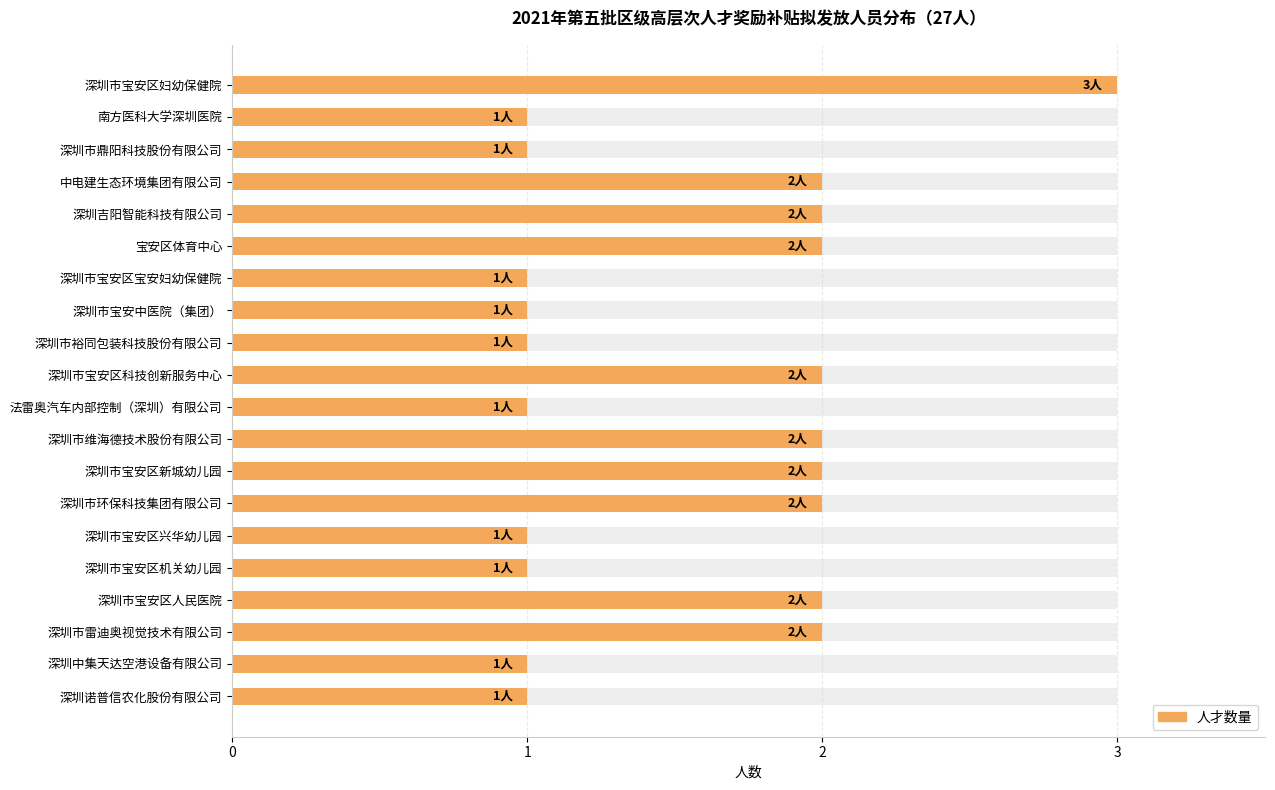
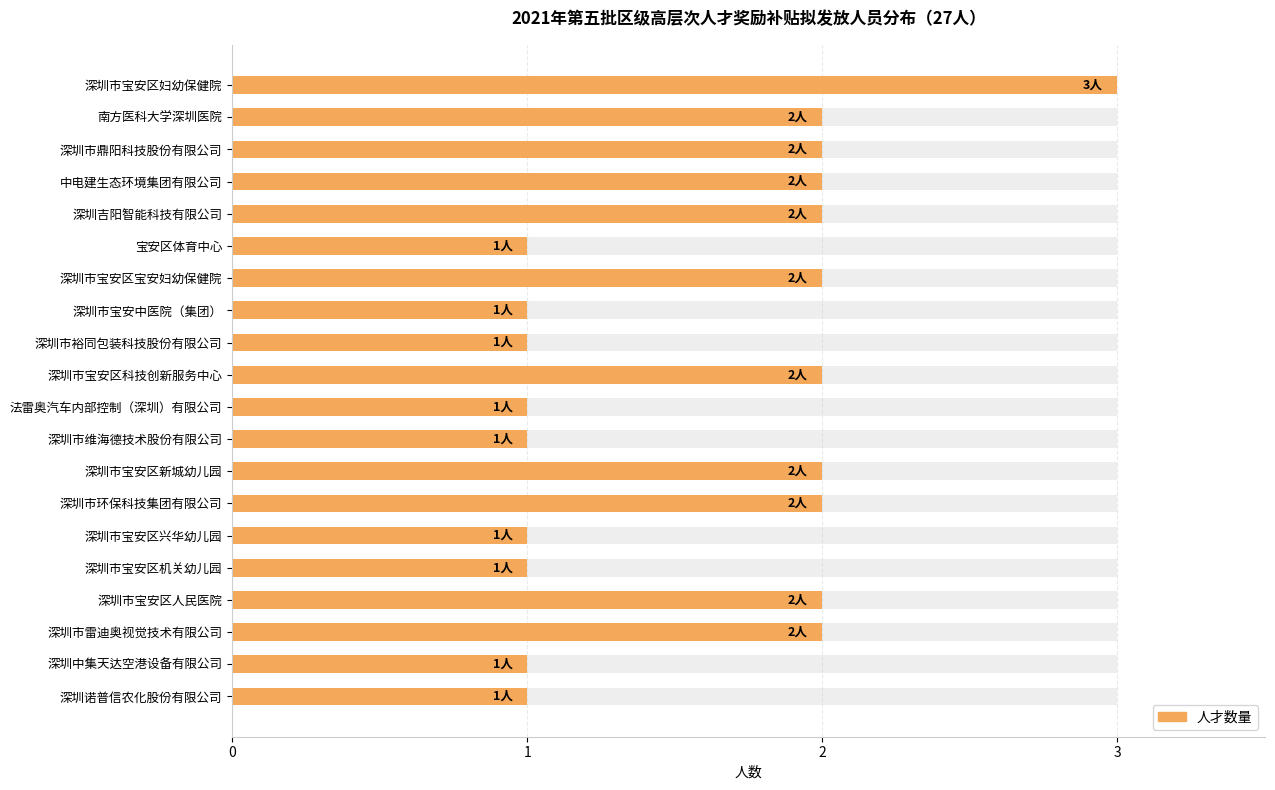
  {
    "人才数量": {
      "深圳市宝安区妇幼保健院": "3人",
-     "南方医科大学深圳医院": "1人",
-     "深圳市鼎阳科技股份有限公司": "1人",
-     "宝安区体育中心": "2人",
-     "深圳市宝安区宝安妇幼保健院": "1人",
-     "深圳市维海德技术股份有限公司": "2人"
+     "南方医科大学深圳医院": "2人",
+     "深圳市鼎阳科技股份有限公司": "2人",
+     "宝安区体育中心": "1人",
+     "深圳市宝安区宝安妇幼保健院": "2人",
+     "深圳市维海德技术股份有限公司": "1人"
    }
  }
